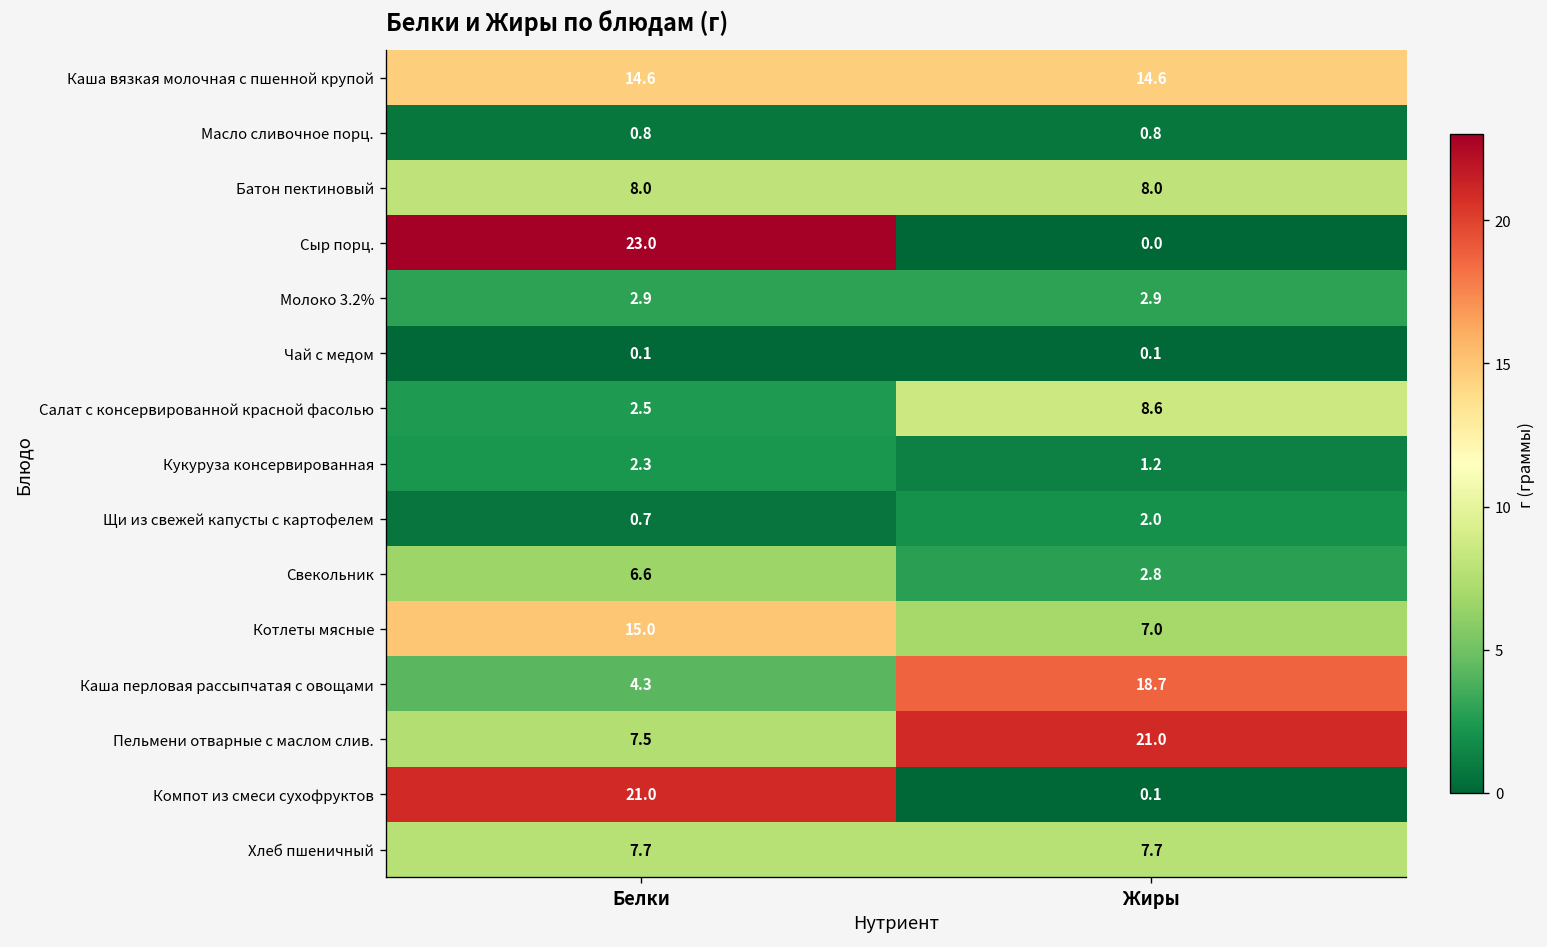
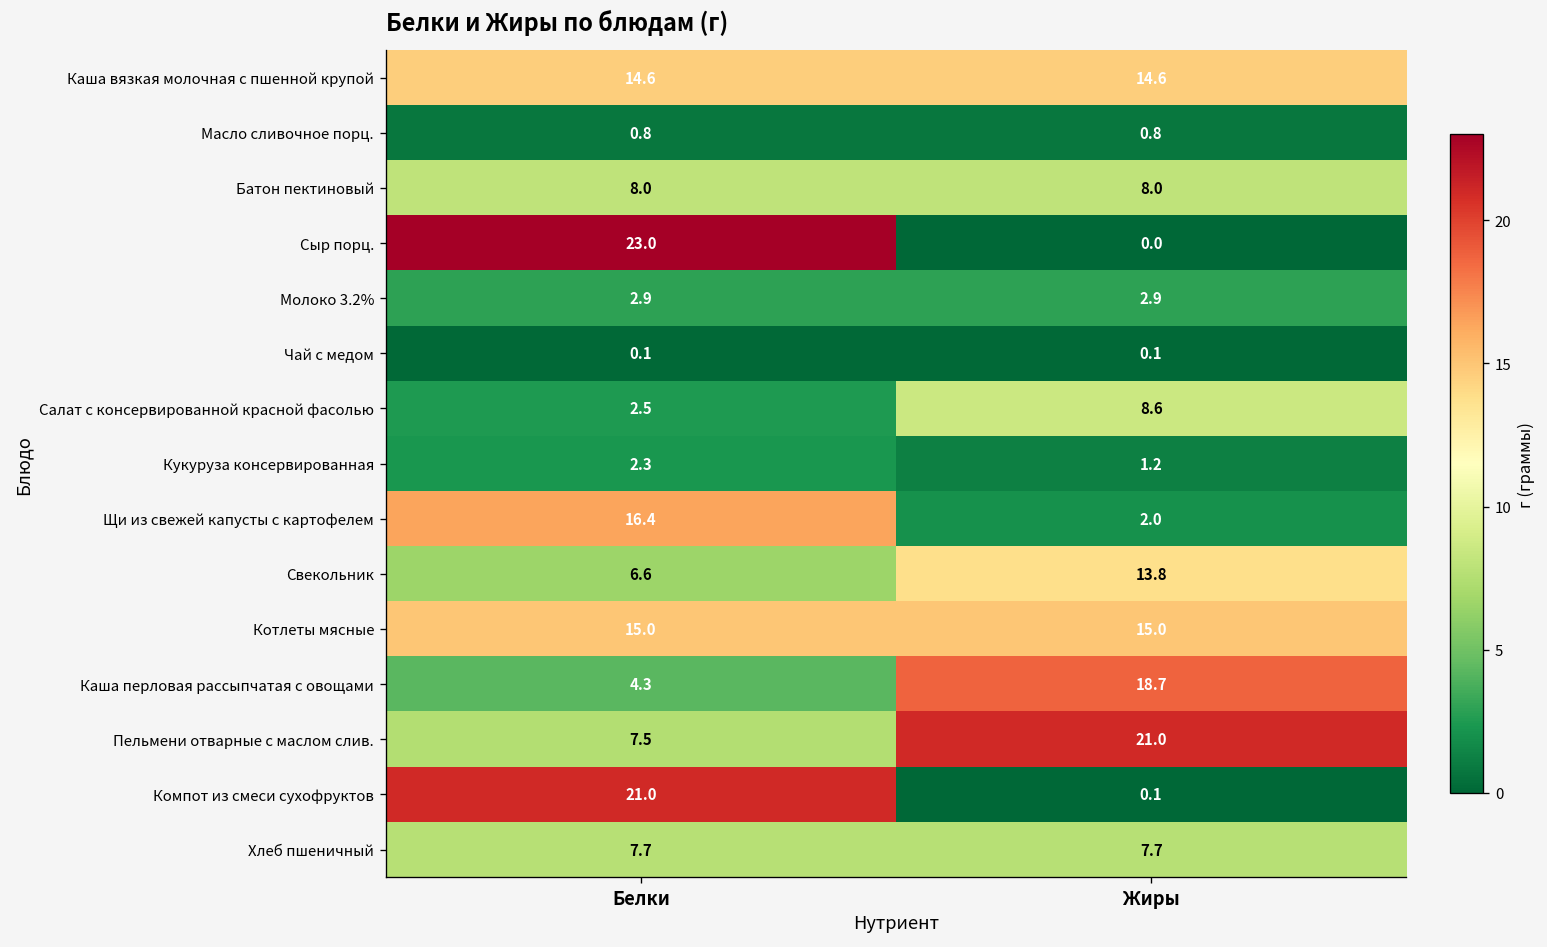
  {
    "Каша вязкая молочная с пшенной крупой": {
      "Белки": 14.6,
      "Жиры": 14.6
    },
    "Масло сливочное порц.": {
      "Белки": 0.8,
      "Жиры": 0.8
    },
    "Батон пектиновый": {
      "Белки": 8.0,
      "Жиры": 8.0
    },
    "Сыр порц.": {
      "Белки": 23.0,
      "Жиры": 0.0
    },
    "Молоко 3.2%": {
      "Белки": 2.9,
      "Жиры": 2.9
    },
    "Чай с медом": {
      "Белки": 0.1,
      "Жиры": 0.1
    },
    "Салат с консервированной красной фасолью": {
      "Белки": 2.5,
      "Жиры": 8.6
    },
    "Кукуруза консервированная": {
      "Белки": 2.3,
      "Жиры": 1.2
    },
    "Щи из свежей капусты с картофелем": {
-     "Белки": 0.7,
+     "Белки": 16.4,
      "Жиры": 2.0
    },
    "Свекольник": {
      "Белки": 6.6,
-     "Жиры": 2.8
+     "Жиры": 13.8
    },
    "Котлеты мясные": {
      "Белки": 15.0,
-     "Жиры": 7.0
+     "Жиры": 15.0
    },
    "Каша перловая рассыпчатая с овощами": {
      "Белки": 4.3,
      "Жиры": 18.7
    },
    "Пельмени отварные с маслом слив.": {
      "Белки": 7.5,
      "Жиры": 21.0
    },
    "Компот из смеси сухофруктов": {
      "Белки": 21.0,
      "Жиры": 0.1
    },
    "Хлеб пшеничный": {
      "Белки": 7.7,
      "Жиры": 7.7
    }
  }
